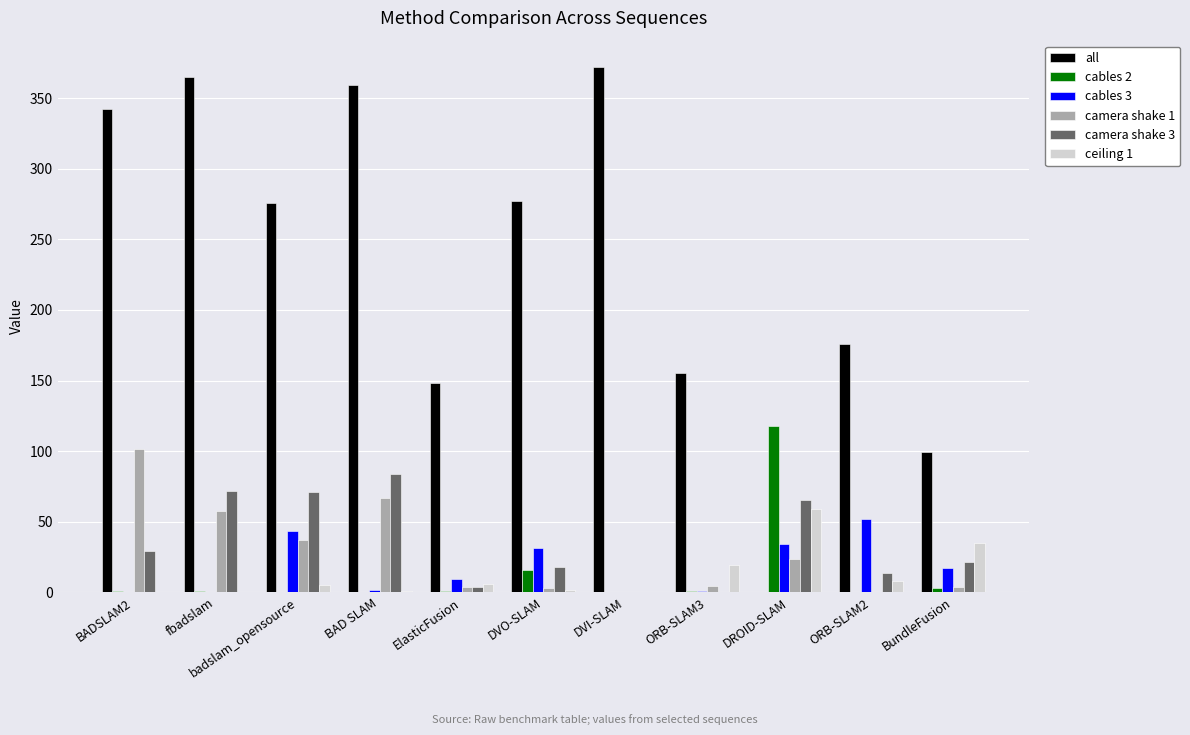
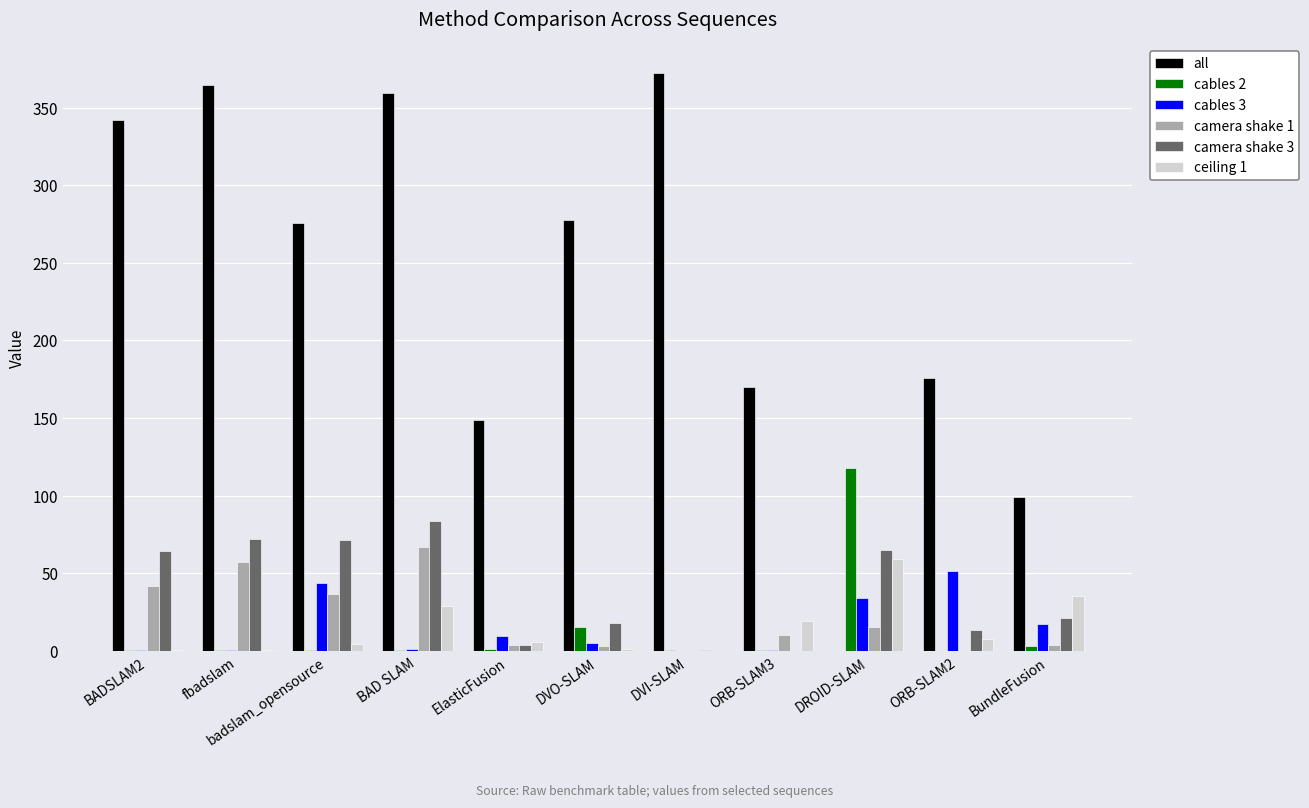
  {
    "all": {
      "BADSLAM2": 342,
      "fbadslam": 365,
      "badslam_opensource": 276,
      "BAD SLAM": 360,
      "ElasticFusion": 149,
      "DVO-SLAM": 277,
      "DVI-SLAM": 372,
-     "ORB-SLAM3": 155,
+     "ORB-SLAM3": 170,
      "DROID-SLAM": 0,
      "ORB-SLAM2": 176,
      "BundleFusion": 99
    },
    "cables 2": {
      "DVO-SLAM": 16,
      "DROID-SLAM": 118,
      "BundleFusion": 3
    },
    "cables 3": {
      "badslam_opensource": 43,
      "ElasticFusion": 9,
-     "DVO-SLAM": 32,
+     "DVO-SLAM": 5,
      "DROID-SLAM": 34,
      "ORB-SLAM2": 52,
      "BundleFusion": 17
    },
    "camera shake 1": {
-     "BADSLAM2": 102,
+     "BADSLAM2": 42,
      "fbadslam": 57,
      "badslam_opensource": 37,
      "BAD SLAM": 67,
      "ElasticFusion": 4,
      "DVO-SLAM": 3,
-     "ORB-SLAM3": 4,
-     "DROID-SLAM": 23,
+     "ORB-SLAM3": 10,
+     "DROID-SLAM": 15,
      "ORB-SLAM2": 0,
      "BundleFusion": 4
    },
    "camera shake 3": {
-     "BADSLAM2": 29,
+     "BADSLAM2": 64,
      "fbadslam": 72,
      "badslam_opensource": 71,
      "BAD SLAM": 84,
      "ElasticFusion": 4,
      "DVO-SLAM": 18,
      "ORB-SLAM3": 0,
      "DROID-SLAM": 65,
      "ORB-SLAM2": 14,
      "BundleFusion": 21
    },
    "ceiling 1": {
      "badslam_opensource": 5,
-     "BAD SLAM": 1,
+     "BAD SLAM": 29,
      "ElasticFusion": 6,
      "ORB-SLAM3": 19,
      "DROID-SLAM": 59,
      "ORB-SLAM2": 8,
      "BundleFusion": 35
    }
  }
